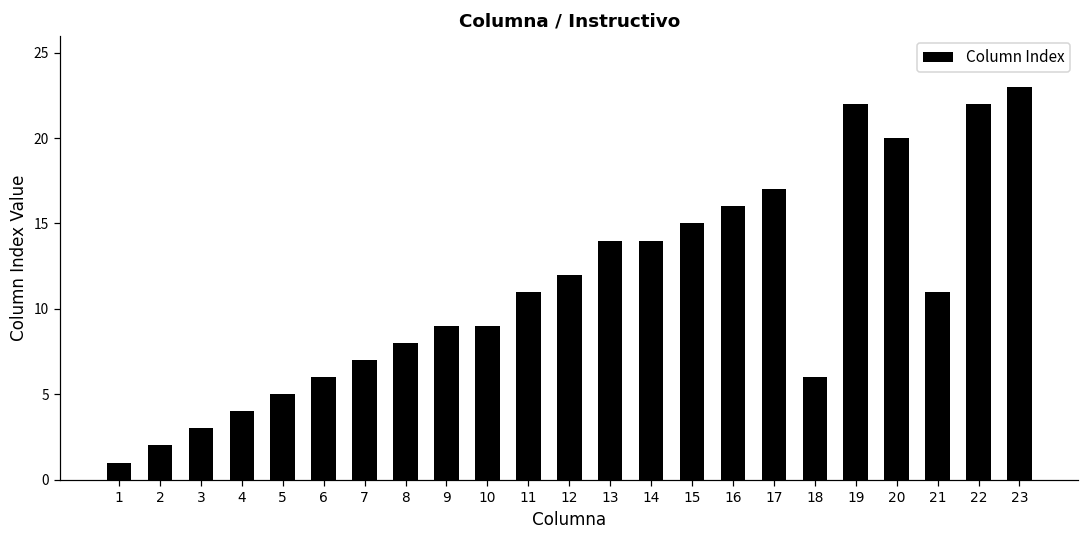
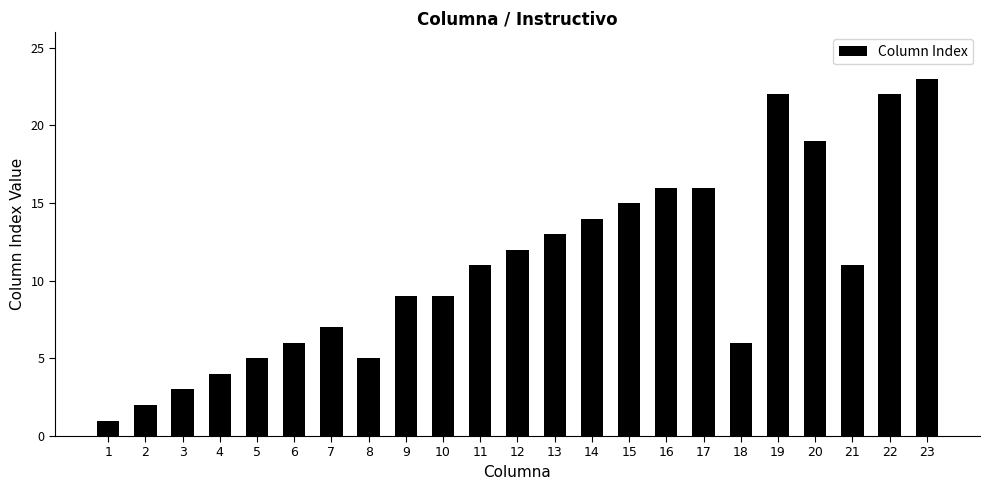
  {
    "1": 1,
    "2": 2,
    "3": 3,
    "4": 4,
    "5": 5,
    "6": 6,
    "7": 7,
-   "8": 8,
+   "8": 5,
    "9": 9,
    "10": 9,
    "11": 11,
    "12": 12,
-   "13": 14,
+   "13": 13,
    "14": 14,
    "15": 15,
    "16": 16,
-   "17": 17,
+   "17": 16,
    "18": 6,
    "19": 22,
-   "20": 20,
+   "20": 19,
    "21": 11,
    "22": 22,
    "23": 23
  }
